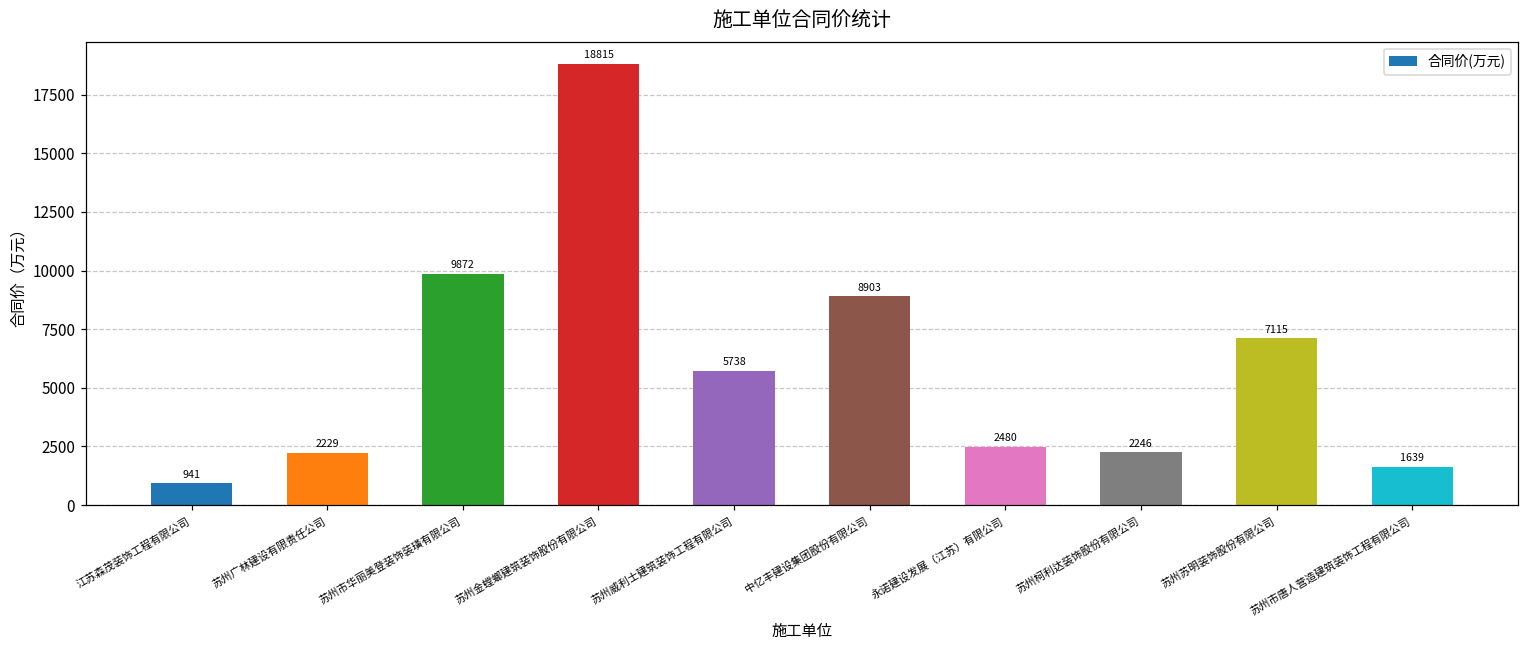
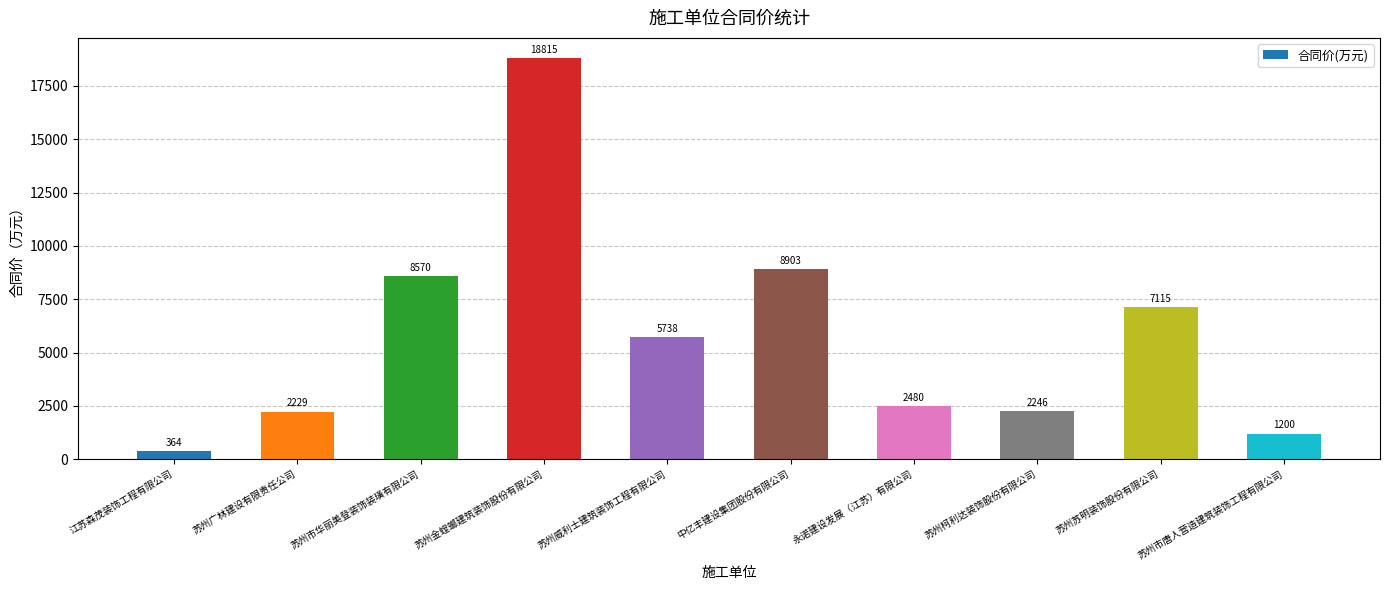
  {
-   "江苏森茂装饰工程有限公司": 941,
+   "江苏森茂装饰工程有限公司": 364,
    "苏州广林建设有限责任公司": 2229,
-   "苏州市华丽美登装饰装璜有限公司": 9872,
+   "苏州市华丽美登装饰装璜有限公司": 8570,
    "苏州金螳螂建筑装饰股份有限公司": 18815,
    "苏州威利士建筑装饰工程有限公司": 5738,
    "中亿丰建设集团股份有限公司": 8903,
    "永诺建设发展（江苏）有限公司": 2480,
    "苏州柯利达装饰股份有限公司": 2246,
    "苏州苏明装饰股份有限公司": 7115,
-   "苏州市唐人营造建筑装饰工程有限公司": 1639
+   "苏州市唐人营造建筑装饰工程有限公司": 1200
  }
